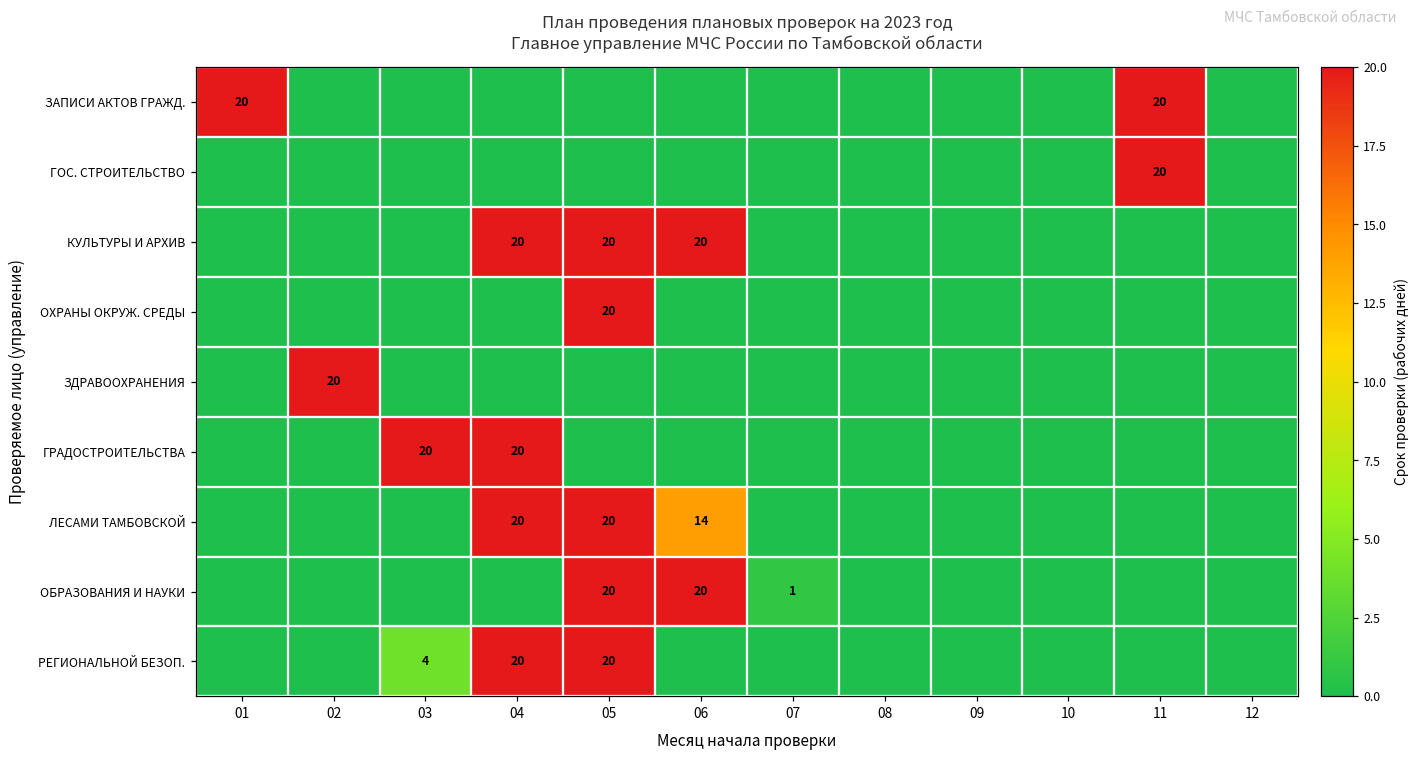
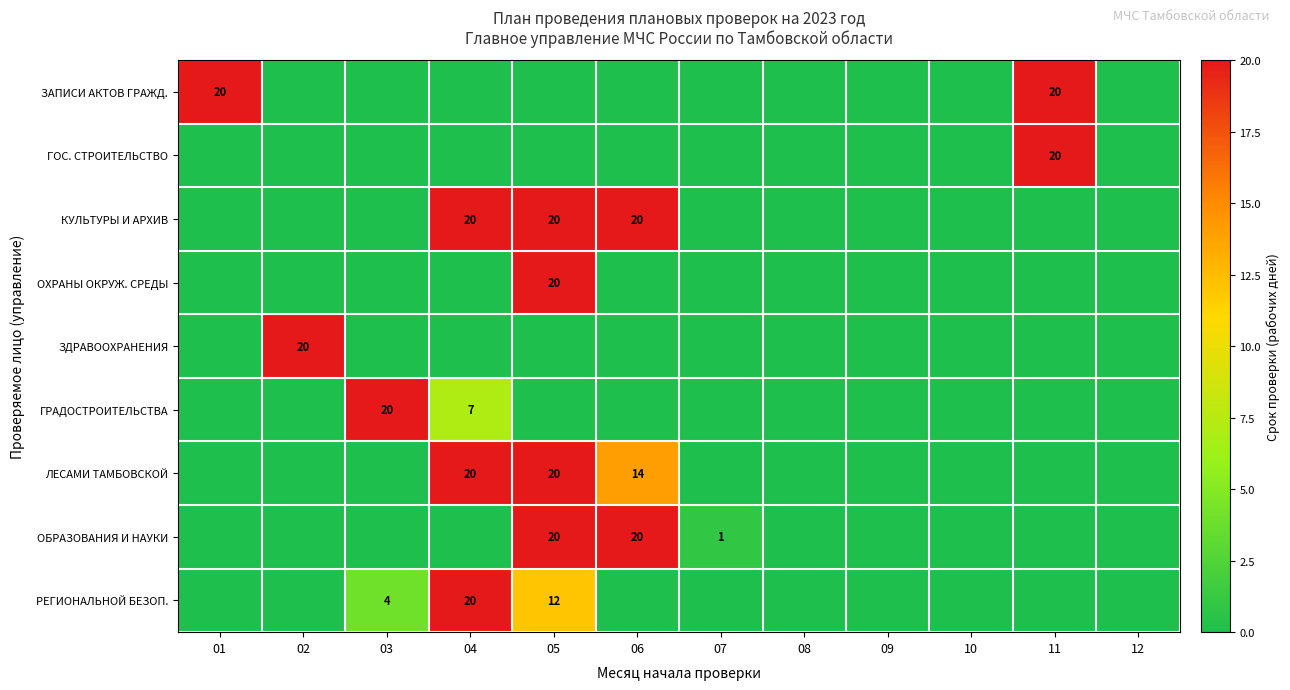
  {
    "ЗАПИСИ АКТОВ ГРАЖД.": {
      "01": 20,
      "11": 20
    },
    "ГОС. СТРОИТЕЛЬСТВО": {
      "11": 20
    },
    "КУЛЬТУРЫ И АРХИВ": {
      "04": 20,
      "05": 20,
      "06": 20
    },
    "ОХРАНЫ ОКРУЖ. СРЕДЫ": {
      "05": 20
    },
    "ЗДРАВООХРАНЕНИЯ": {
      "02": 20
    },
    "ГРАДОСТРОИТЕЛЬСТВА": {
      "03": 20,
-     "04": 20
+     "04": 7
    },
    "ЛЕСАМИ ТАМБОВСКОЙ": {
      "04": 20,
      "05": 20,
      "06": 14
    },
    "ОБРАЗОВАНИЯ И НАУКИ": {
      "05": 20,
      "06": 20,
      "07": 1
    },
    "РEГИОНАЛЬНОЙ БЕЗОП.": {
      "03": 4,
      "04": 20,
-     "05": 20
+     "05": 12
    }
  }
